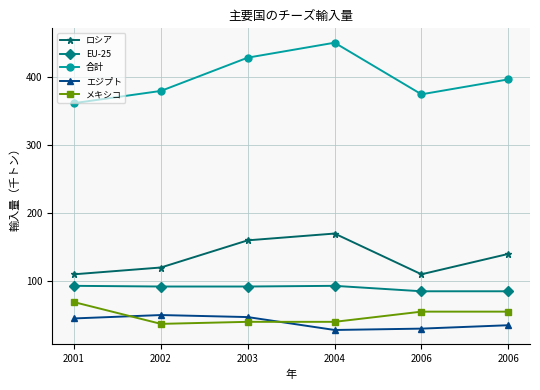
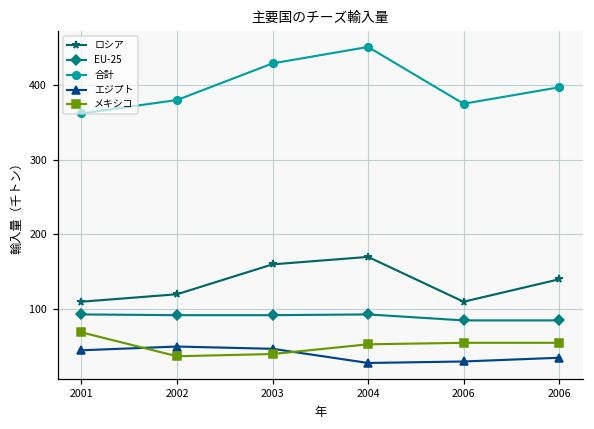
  {
    "メキシコ": {
      "2001": 70,
      "2002": 40,
      "2003": 40,
-     "2004": 40
+     "2004": 50
    }
  }
